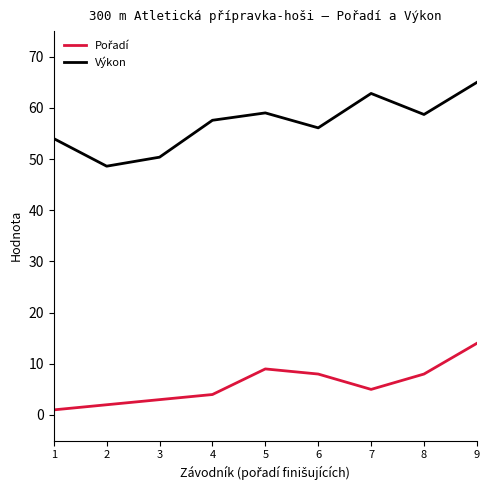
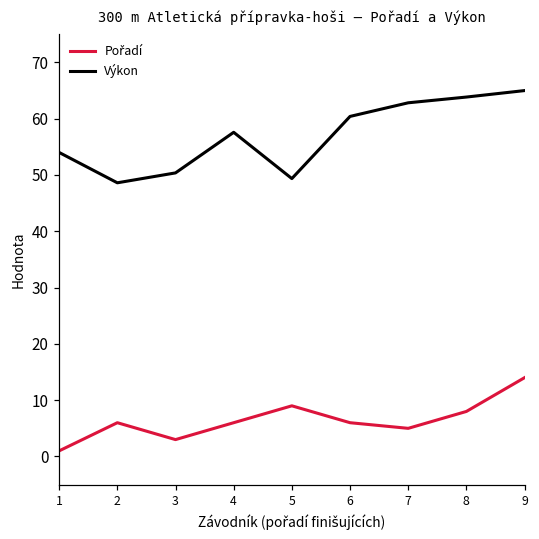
  {
    "Pořadí": {
      "1": 1,
-     "2": 2,
+     "2": 6,
      "3": 3,
-     "4": 4,
+     "4": 6,
      "5": 9,
-     "6": 8,
+     "6": 6,
      "7": 5,
      "8": 8,
      "9": 14
    },
    "Výkon": {
      "1": 54,
      "2": 49,
      "3": 50,
      "4": 58,
-     "5": 59,
-     "6": 56,
+     "5": 49,
+     "6": 60,
      "7": 63,
-     "8": 59,
+     "8": 64,
      "9": 65
    }
  }
